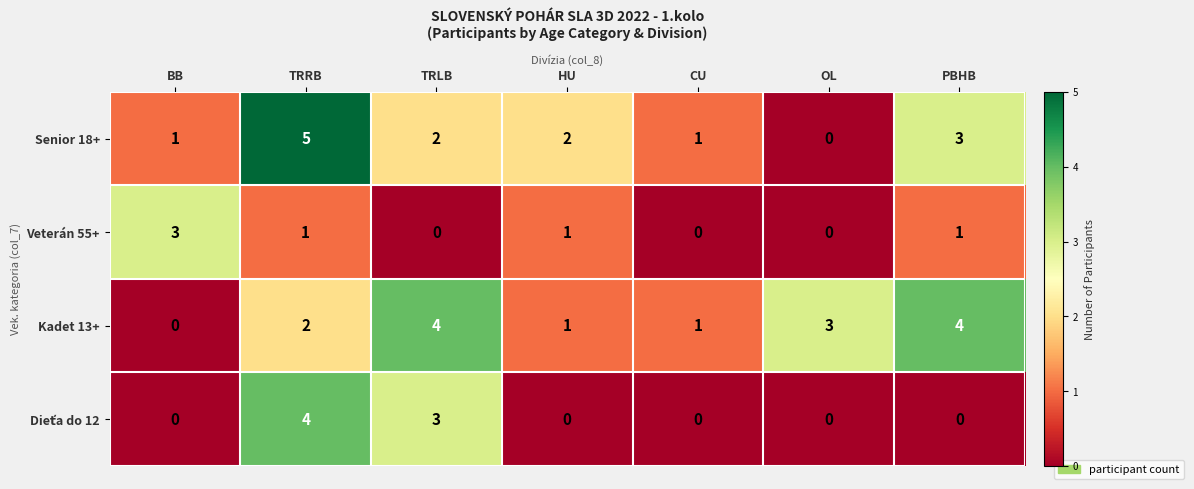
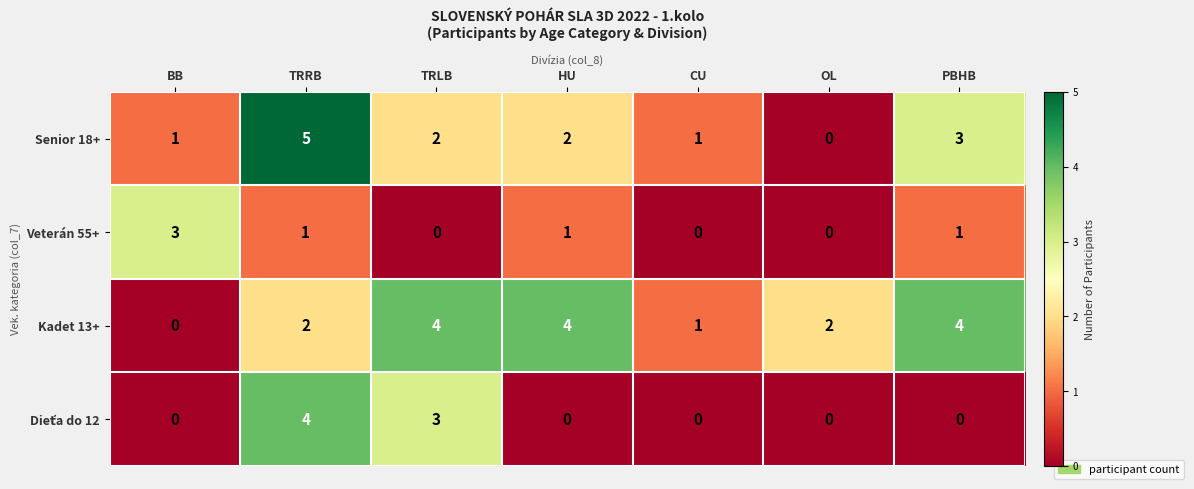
  {
    "Senior 18+": {
      "BB": 1,
      "TRRB": 5,
      "TRLB": 2,
      "HU": 2,
      "CU": 1,
      "OL": 0,
      "PBHB": 3
    },
    "Veterán 55+": {
      "BB": 3,
      "TRRB": 1,
      "TRLB": 0,
      "HU": 1,
      "CU": 0,
      "OL": 0,
      "PBHB": 1
    },
    "Kadet 13+": {
      "BB": 0,
      "TRRB": 2,
      "TRLB": 4,
-     "HU": 1,
+     "HU": 4,
      "CU": 1,
-     "OL": 3,
+     "OL": 2,
      "PBHB": 4
    },
    "Dieťa do 12": {
      "BB": 0,
      "TRRB": 4,
      "TRLB": 3,
      "HU": 0,
      "CU": 0,
      "OL": 0,
      "PBHB": 0
    }
  }
